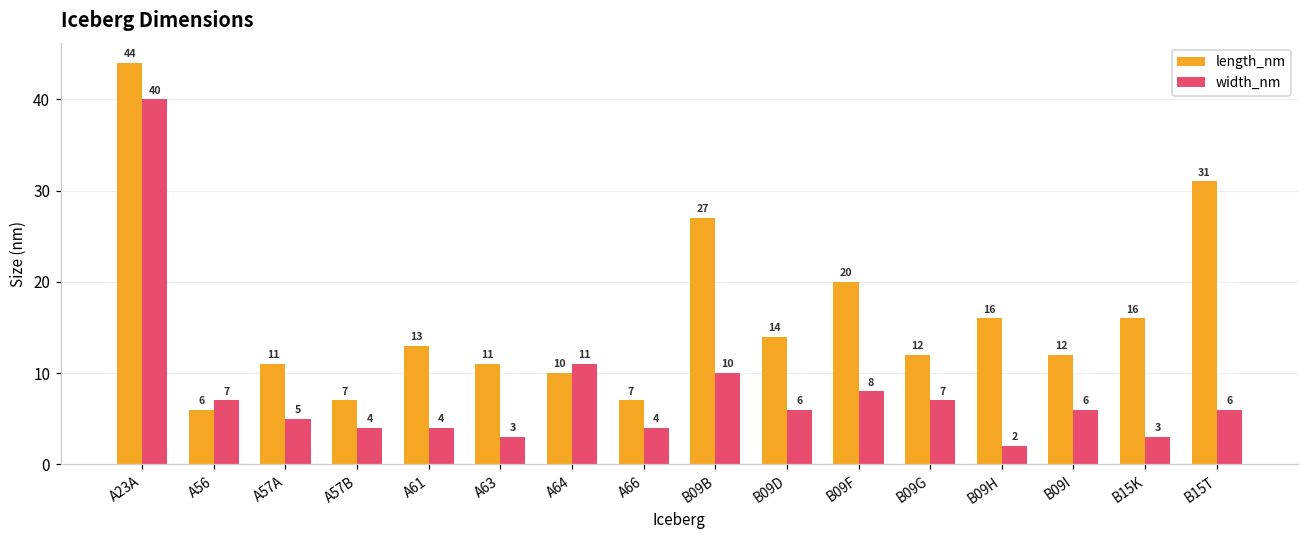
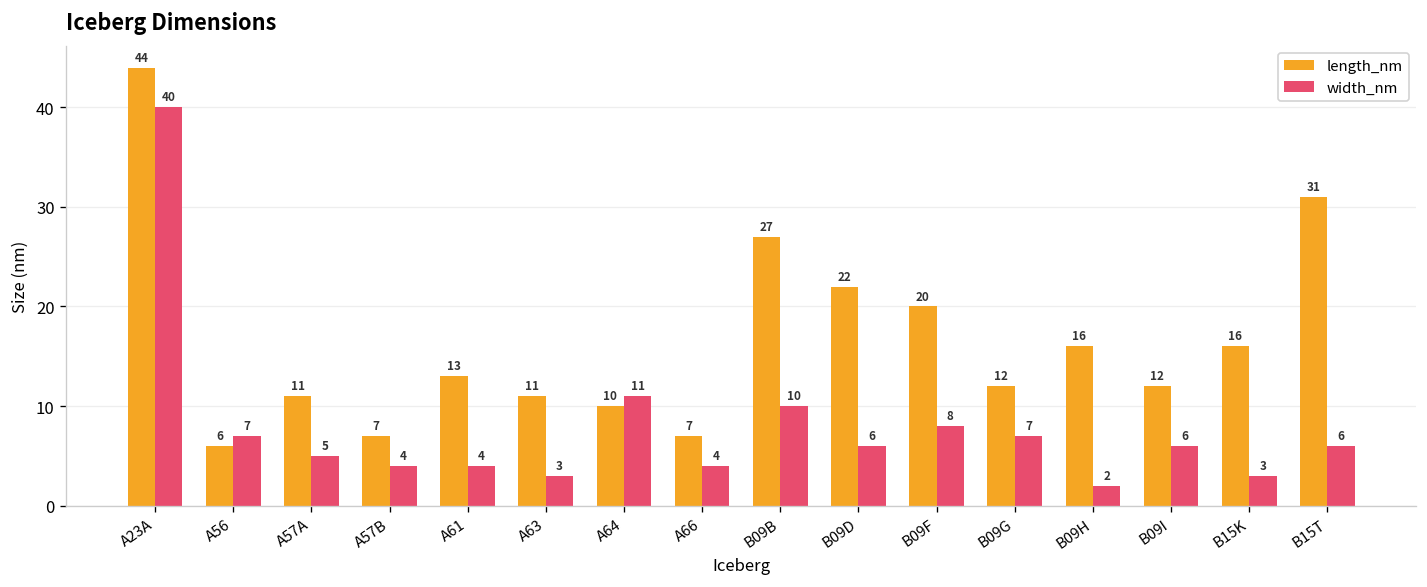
  {
    "length_nm": {
      "A23A": 44,
      "A56": 6,
      "A57A": 11,
      "A57B": 7,
      "A61": 13,
      "A63": 11,
      "A64": 10,
      "A66": 7,
      "B09B": 27,
-     "B09D": 14,
+     "B09D": 22,
      "B09F": 20,
      "B09G": 12,
      "B09H": 16,
      "B09I": 12,
      "B15K": 16,
      "B15T": 31
    },
    "width_nm": {
      "A23A": 40,
      "A56": 7,
      "A57A": 5,
      "A57B": 4,
      "A61": 4,
      "A63": 3,
      "A64": 11,
      "A66": 4,
      "B09B": 10,
      "B09D": 6,
      "B09F": 8,
      "B09G": 7,
      "B09H": 2,
      "B09I": 6,
      "B15K": 3,
      "B15T": 6
    }
  }
